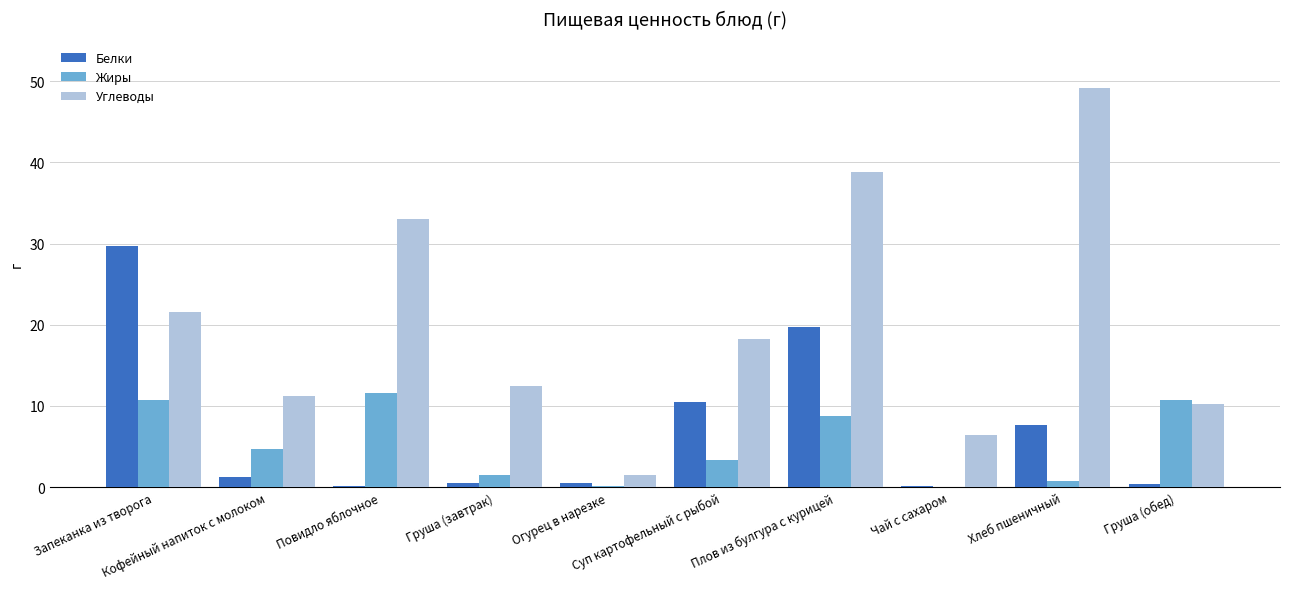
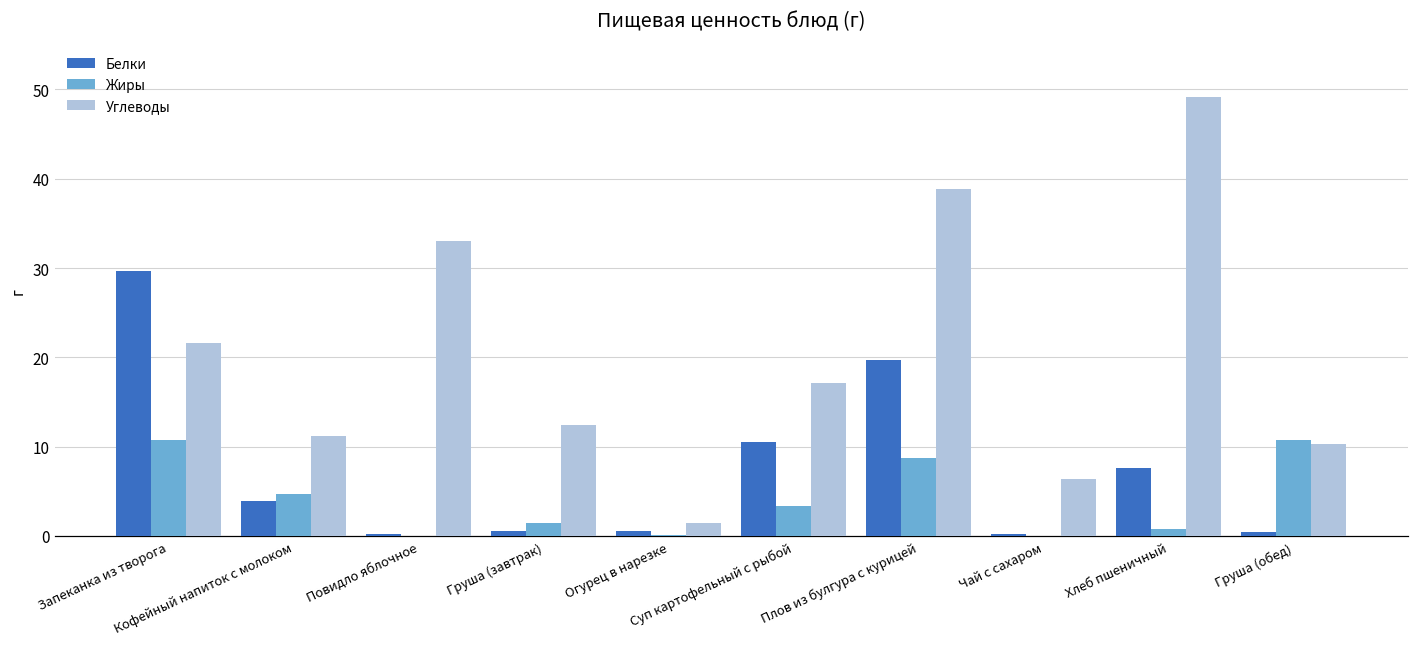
  {
    "Белки": {
      "Запеканка из творога": 30,
-     "Кофейный напиток с молоком": 1,
+     "Кофейный напиток с молоком": 4,
      "Груша (завтрак)": 1,
      "Огурец в нарезке": 1,
      "Суп картофельный с рыбой": 11,
      "Плов из булгура с курицей": 20,
      "Хлеб пшеничный": 8,
      "Груша (обед)": 0
    },
    "Жиры": {
      "Запеканка из творога": 11,
      "Кофейный напиток с молоком": 5,
-     "Повидло яблочное": 12,
+     "Повидло яблочное": 0,
      "Груша (завтрак)": 2,
      "Суп картофельный с рыбой": 3,
      "Плов из булгура с курицей": 9,
      "Чай с сахаром": 0,
      "Хлеб пшеничный": 1,
      "Груша (обед)": 11
    },
    "Углеводы": {
      "Запеканка из творога": 22,
      "Кофейный напиток с молоком": 11,
      "Повидло яблочное": 33,
      "Груша (завтрак)": 12,
      "Огурец в нарезке": 2,
-     "Суп картофельный с рыбой": 18,
+     "Суп картофельный с рыбой": 17,
      "Плов из булгура с курицей": 39,
      "Чай с сахаром": 6,
      "Хлеб пшеничный": 49,
      "Груша (обед)": 10
    }
  }
